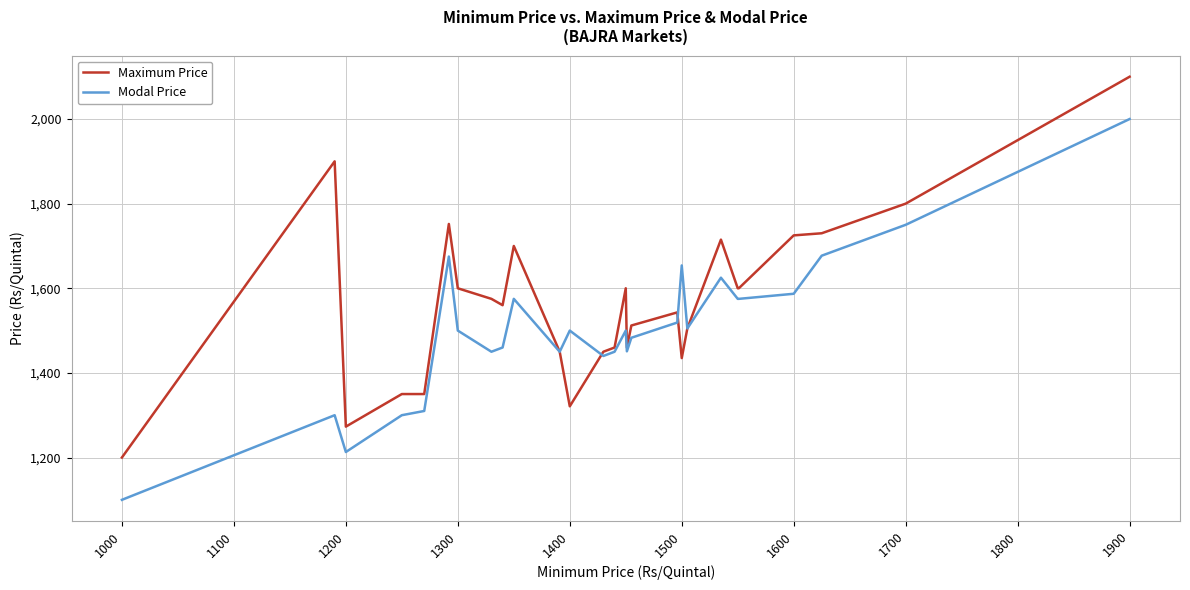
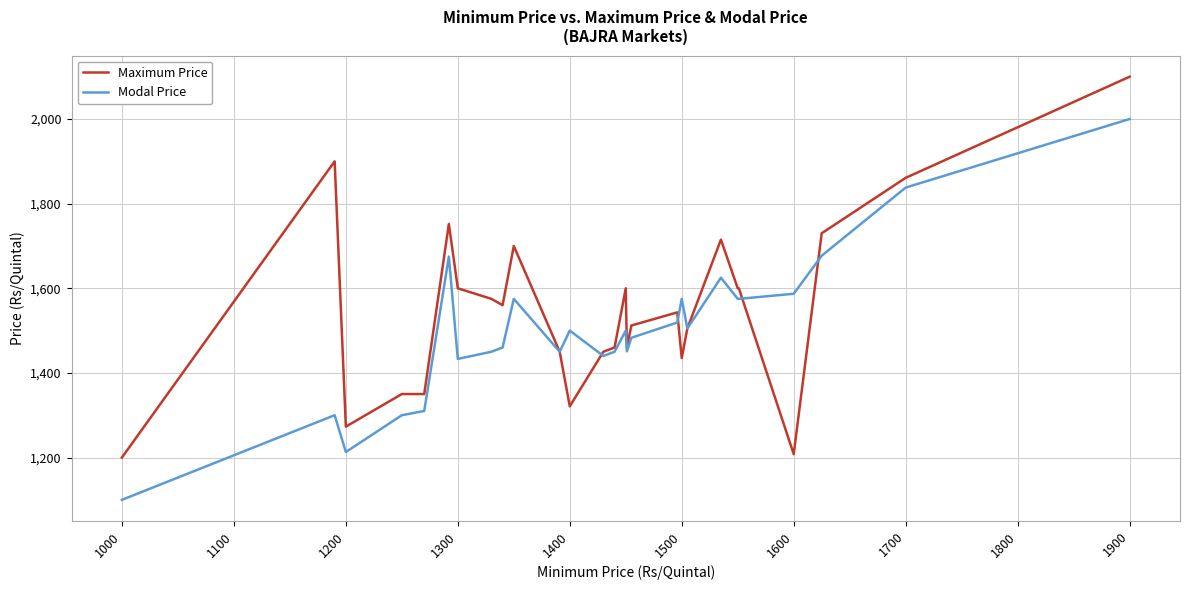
  {
    "Maximum Price": {
      "1000": "1,200",
      "1200": "1,270",
      "1300": "1,600",
      "1400": "1,320",
      "1500": "1,440",
-     "1600": "1,730",
-     "1700": "1,800",
+     "1600": "1,210",
+     "1700": "1,860",
      "1900": "2,100"
    },
    "Modal Price": {
      "1000": "1,100",
      "1200": "1,210",
-     "1300": "1,500",
+     "1300": "1,430",
      "1400": "1,500",
-     "1500": "1,650",
+     "1500": "1,580",
      "1600": "1,590",
-     "1700": "1,750",
+     "1700": "1,840",
      "1900": "2,000"
    }
  }
